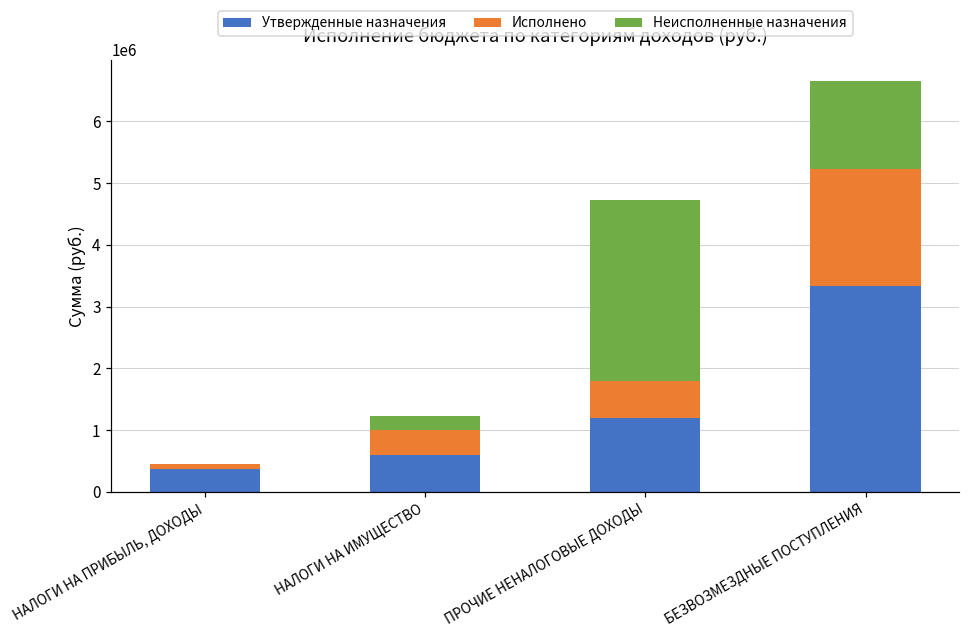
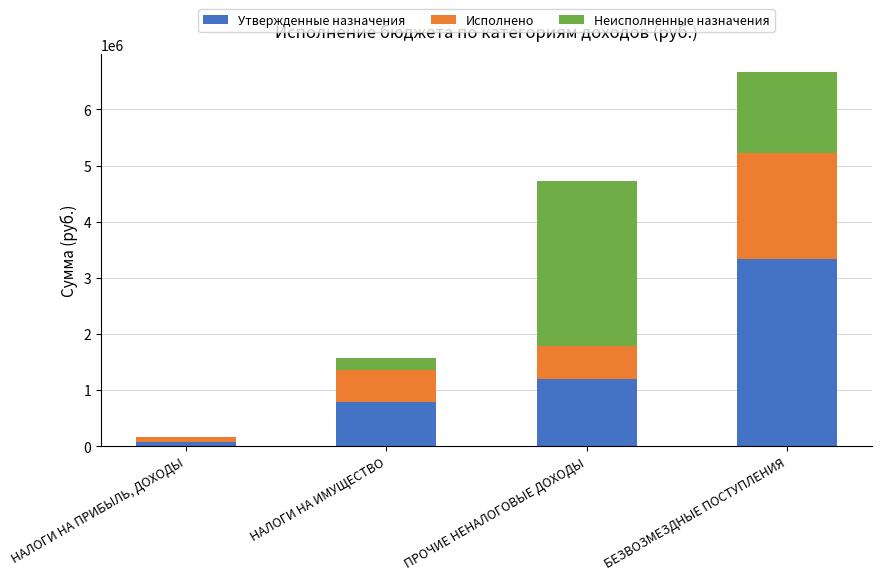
  {
    "Утвержденные назначения": {
-     "НАЛОГИ НА ПРИБЫЛЬ, ДОХОДЫ": 400000,
-     "НАЛОГИ НА ИМУЩЕСТВО": 600000,
+     "НАЛОГИ НА ПРИБЫЛЬ, ДОХОДЫ": 100000,
+     "НАЛОГИ НА ИМУЩЕСТВО": 800000,
      "ПРОЧИЕ НЕНАЛОГОВЫЕ ДОХОДЫ": 1200000,
      "БЕЗВОЗМЕЗДНЫЕ ПОСТУПЛЕНИЯ": 3300000
    },
    "Исполнено": {
      "НАЛОГИ НА ПРИБЫЛЬ, ДОХОДЫ": 100000,
-     "НАЛОГИ НА ИМУЩЕСТВО": 400000,
+     "НАЛОГИ НА ИМУЩЕСТВО": 600000,
      "ПРОЧИЕ НЕНАЛОГОВЫЕ ДОХОДЫ": 600000,
      "БЕЗВОЗМЕЗДНЫЕ ПОСТУПЛЕНИЯ": 1900000
    },
    "Неисполненные назначения": {
      "НАЛОГИ НА ПРИБЫЛЬ, ДОХОДЫ": 0,
      "НАЛОГИ НА ИМУЩЕСТВО": 200000,
      "ПРОЧИЕ НЕНАЛОГОВЫЕ ДОХОДЫ": 2900000,
      "БЕЗВОЗМЕЗДНЫЕ ПОСТУПЛЕНИЯ": 1400000
    }
  }
